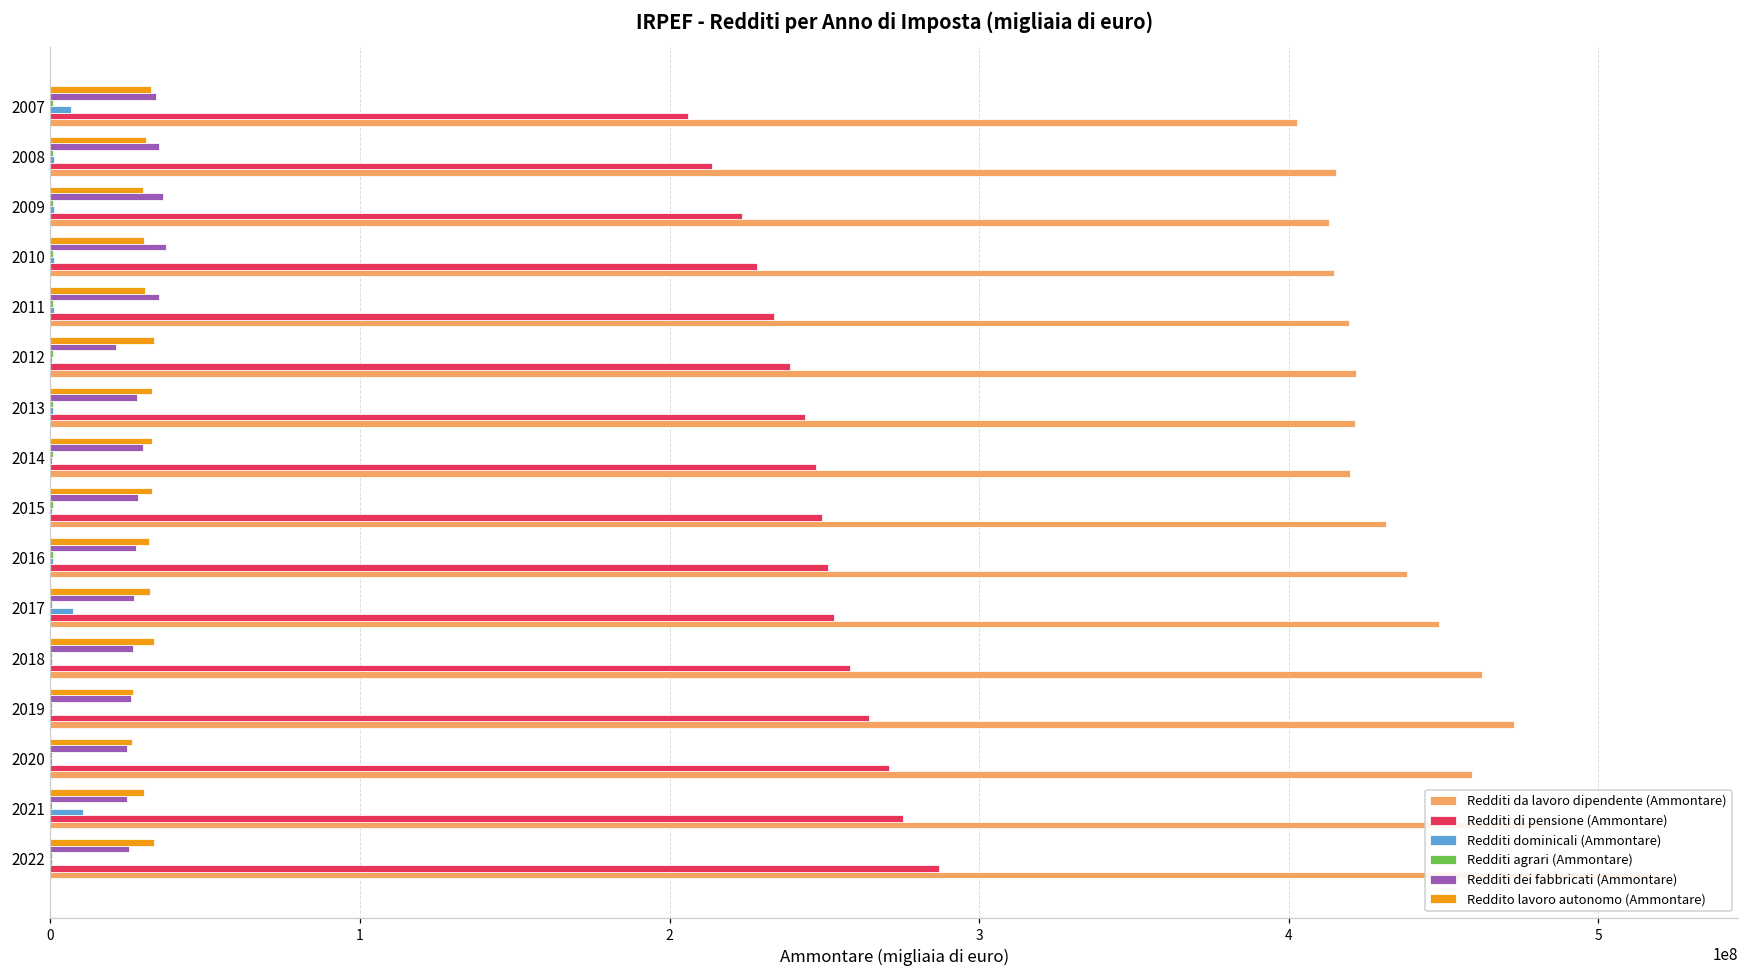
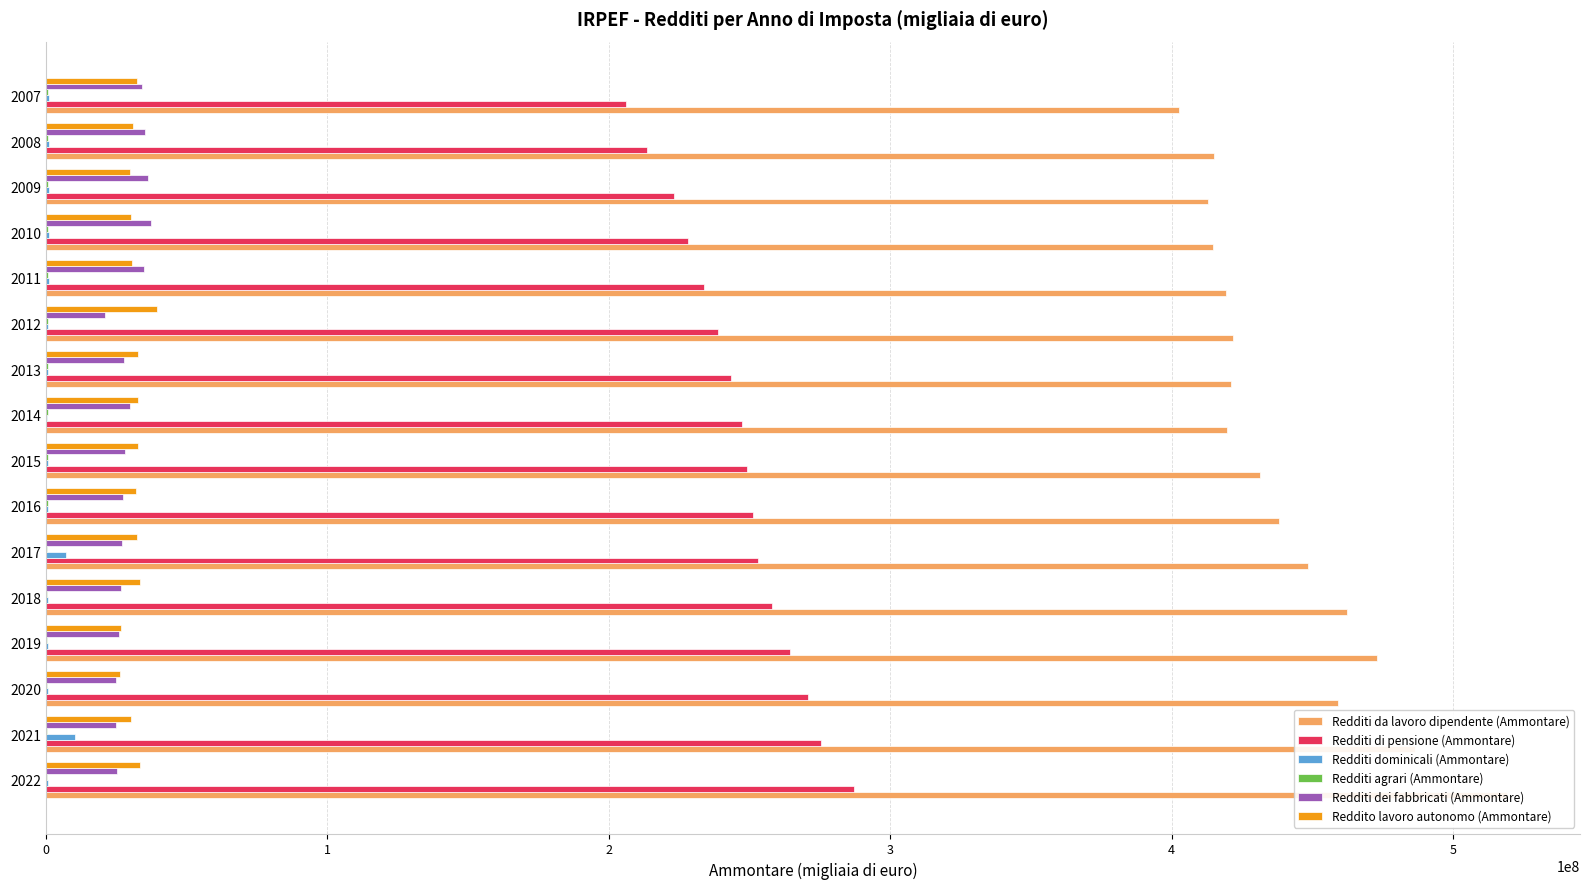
  {
    "Redditi da lavoro dipendente (Ammontare)": {
      "2007": 403000000,
      "2008": 415000000,
      "2009": 413000000,
      "2010": 415000000,
      "2011": 419000000,
      "2012": 422000000,
      "2013": 421000000,
      "2014": 420000000,
      "2015": 431000000,
      "2016": 438000000,
      "2017": 449000000,
      "2018": 462000000,
      "2019": 473000000,
      "2020": 459000000
    },
    "Redditi di pensione (Ammontare)": {
      "2007": 206000000,
      "2008": 214000000,
      "2009": 223000000,
      "2010": 228000000,
      "2011": 234000000,
      "2012": 239000000,
      "2013": 244000000,
      "2014": 247000000,
      "2015": 249000000,
      "2016": 251000000,
      "2017": 253000000,
      "2018": 258000000,
      "2019": 265000000,
      "2020": 271000000,
      "2021": 276000000,
      "2022": 287000000
    },
    "Redditi dominicali (Ammontare)": {
-     "2007": 7000000,
+     "2007": 1000000,
      "2008": 1000000,
      "2009": 1000000,
      "2010": 1000000,
      "2011": 1000000,
      "2016": 1000000,
      "2017": 7000000,
      "2021": 10000000
    },
    "Redditi dei fabbricati (Ammontare)": {
      "2007": 34000000,
      "2008": 35000000,
      "2009": 36000000,
      "2010": 37000000,
      "2011": 35000000,
      "2012": 21000000,
      "2013": 28000000,
      "2014": 30000000,
      "2015": 28000000,
      "2016": 28000000,
      "2017": 27000000,
      "2018": 27000000,
      "2019": 26000000,
      "2020": 25000000,
      "2021": 25000000,
      "2022": 25000000
    },
    "Reddito lavoro autonomo (Ammontare)": {
      "2007": 32000000,
      "2008": 31000000,
      "2009": 30000000,
      "2010": 30000000,
      "2011": 31000000,
-     "2012": 33000000,
+     "2012": 39000000,
      "2013": 33000000,
      "2014": 33000000,
      "2015": 33000000,
      "2016": 32000000,
      "2017": 32000000,
      "2018": 33000000,
      "2019": 27000000,
      "2020": 26000000,
      "2021": 30000000,
      "2022": 33000000
    }
  }
